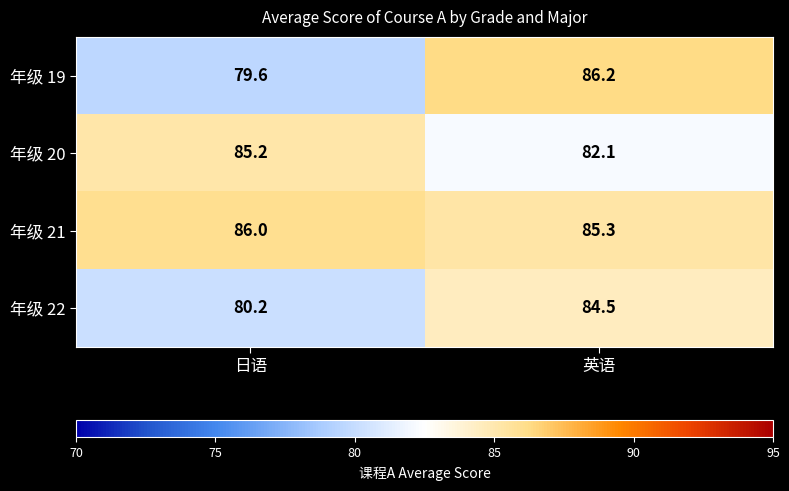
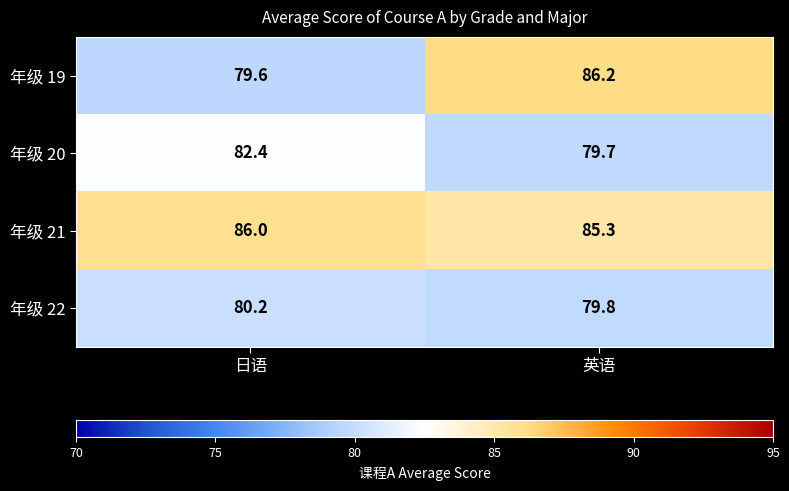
  {
    "年级 19": {
      "日语": 79.6,
      "英语": 86.2
    },
    "年级 20": {
-     "日语": 85.2,
-     "英语": 82.1
+     "日语": 82.4,
+     "英语": 79.7
    },
    "年级 21": {
      "日语": 86.0,
      "英语": 85.3
    },
    "年级 22": {
      "日语": 80.2,
-     "英语": 84.5
+     "英语": 79.8
    }
  }
